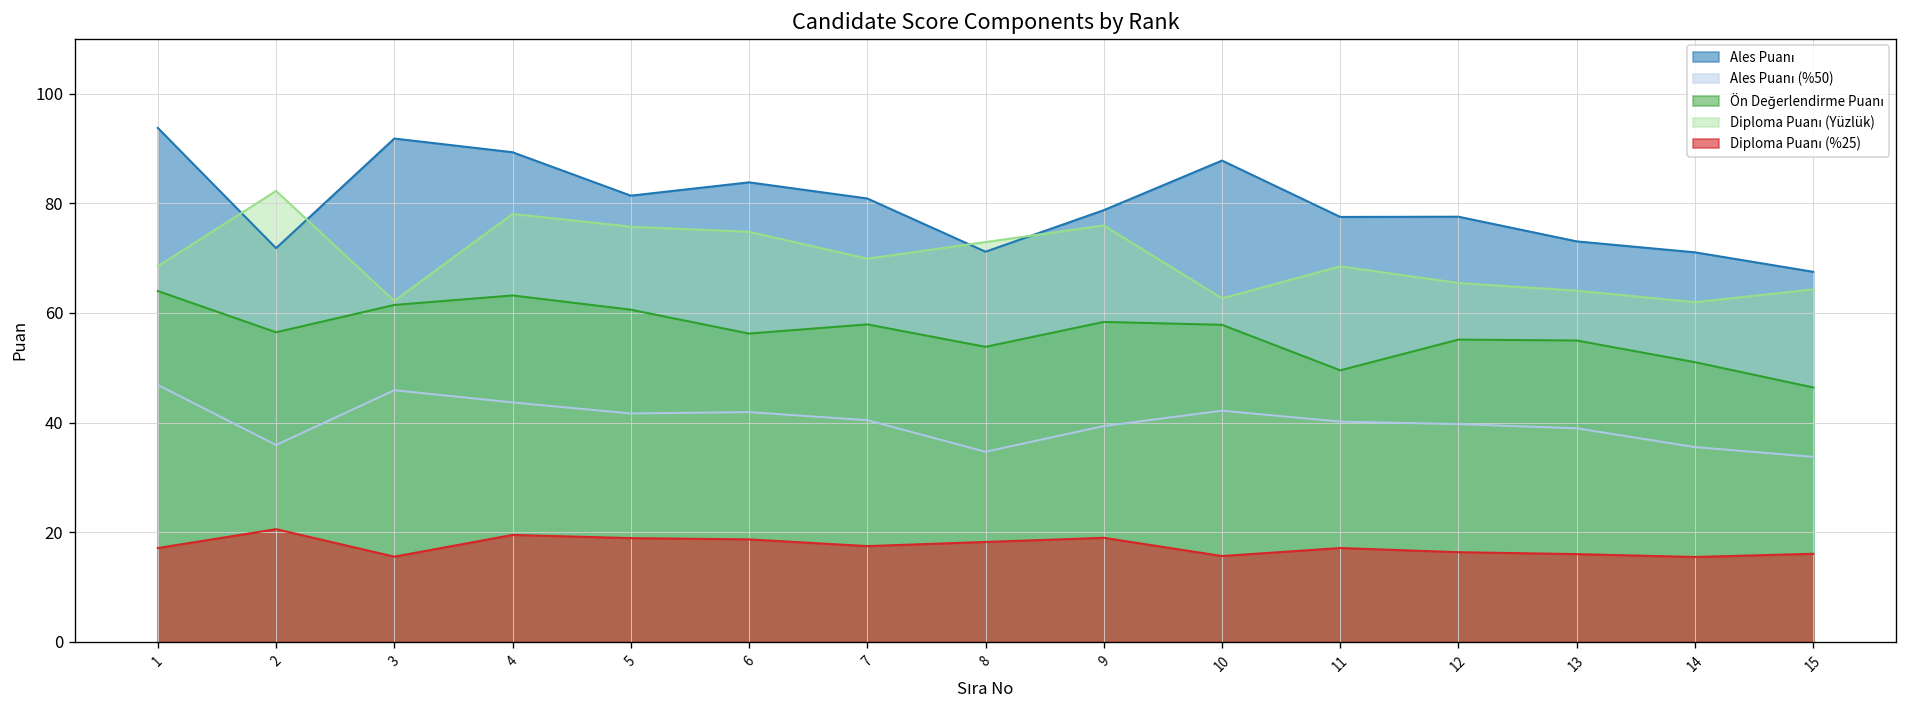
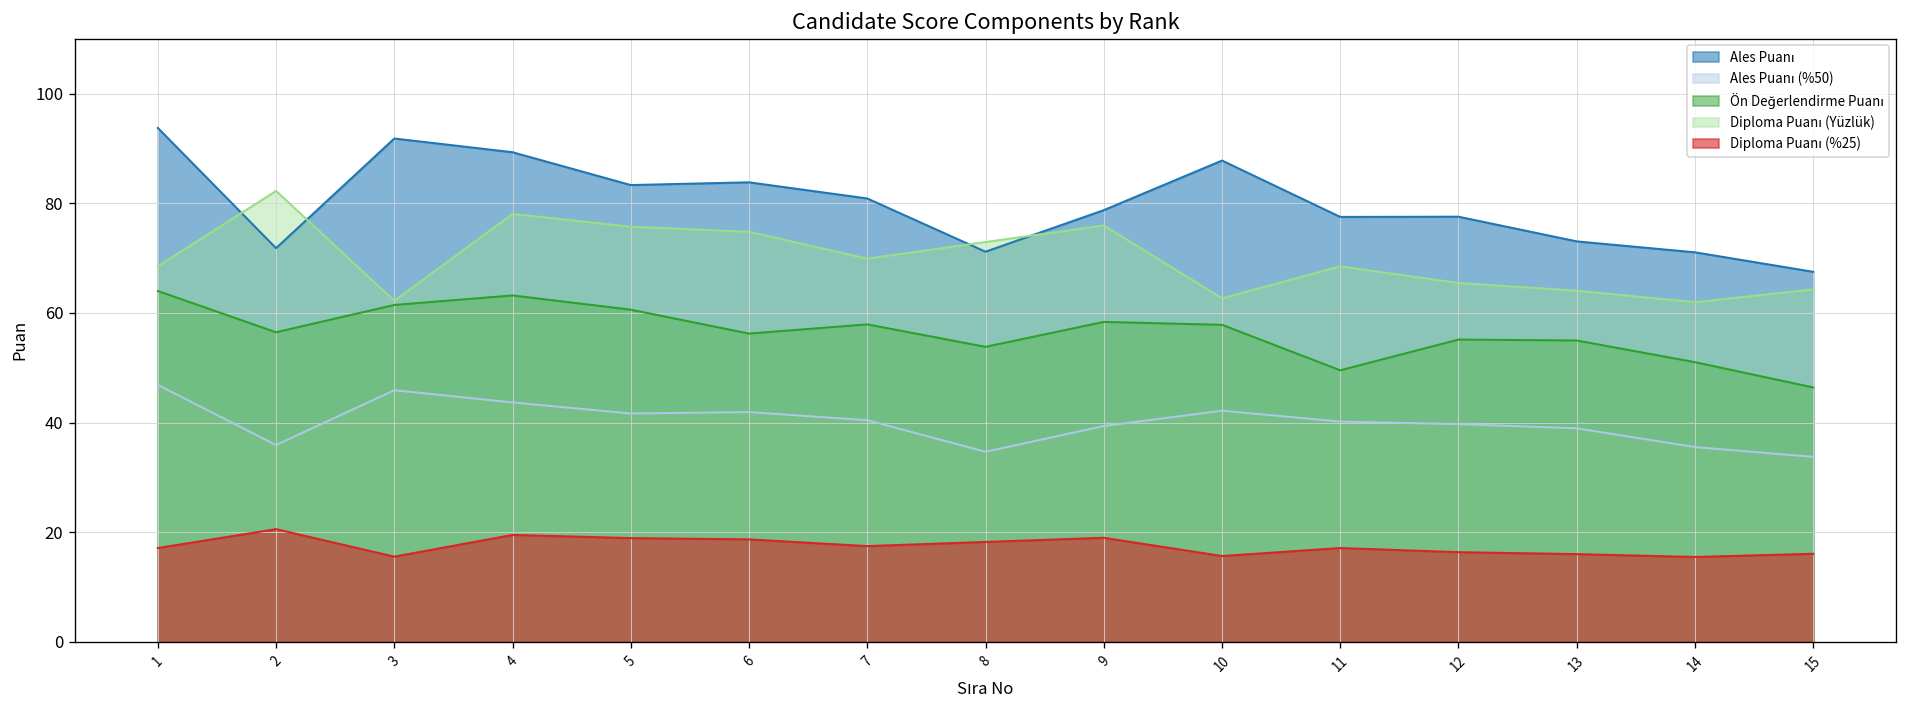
  {
    "Ales Puanı": {
      "1": 94,
      "2": 72,
      "3": 92,
      "4": 89,
-     "5": 81,
+     "5": 83,
      "6": 84,
      "7": 81,
      "8": 71,
      "9": 79,
      "10": 88,
      "11": 78,
      "12": 78,
      "13": 73,
      "14": 71,
      "15": 68
    },
    "Ön Değerlendirme Puanı": {
      "1": 64,
      "2": 56,
      "3": 61,
      "4": 63,
      "5": 61,
      "6": 56,
      "7": 58,
      "8": 54,
      "9": 58,
      "10": 58,
      "11": 50,
      "12": 55,
      "13": 55,
      "14": 51,
      "15": 46
    },
    "Diploma Puanı (%25)": {
      "1": 17,
      "2": 21,
      "3": 16,
      "4": 20,
      "5": 19,
      "6": 19,
      "7": 17,
      "8": 18,
      "9": 19,
      "10": 16,
      "11": 17,
      "12": 16,
      "13": 16,
      "14": 15,
      "15": 16
    }
  }
